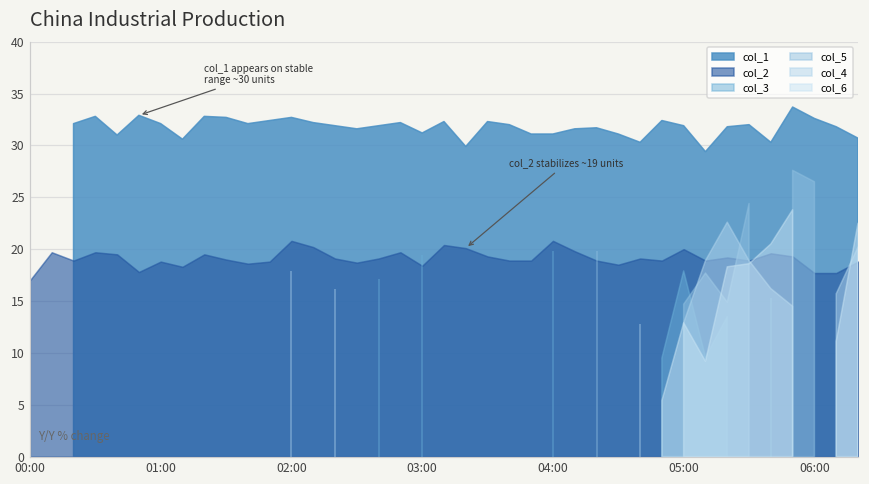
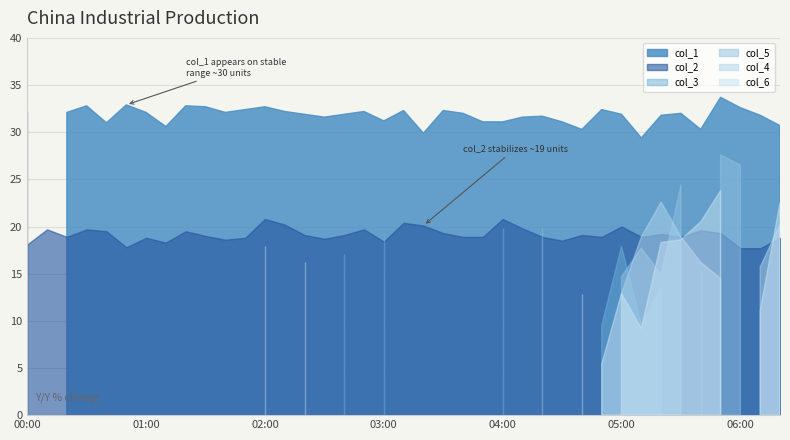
  {
-   "00:00": 17,
+   "00:00": 18,
    "01:00": 19,
    "02:00": 21,
    "03:00": 18,
    "05:00": 20,
    "06:00": 18
  }
